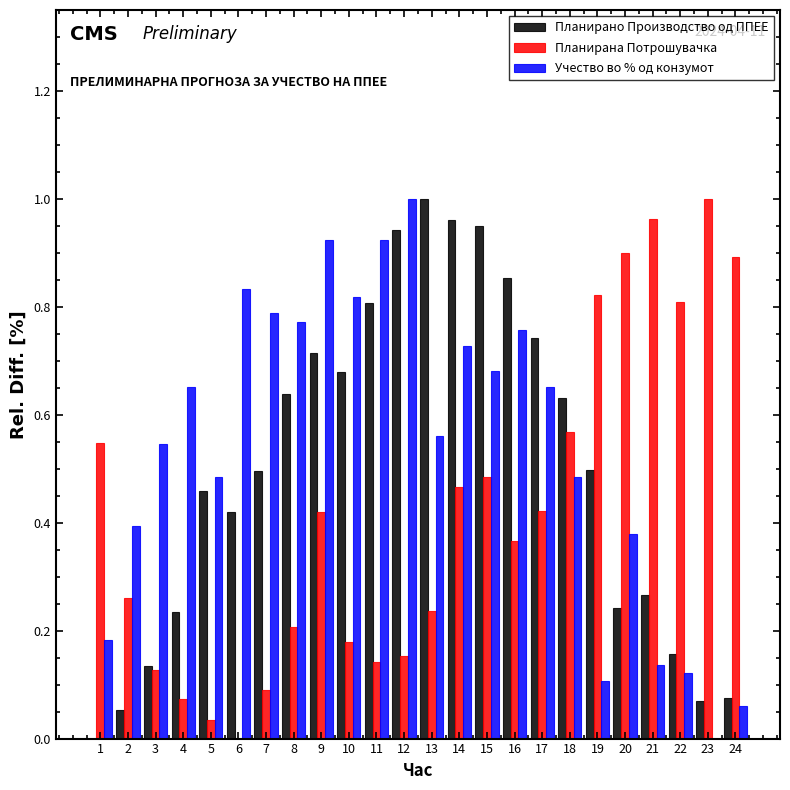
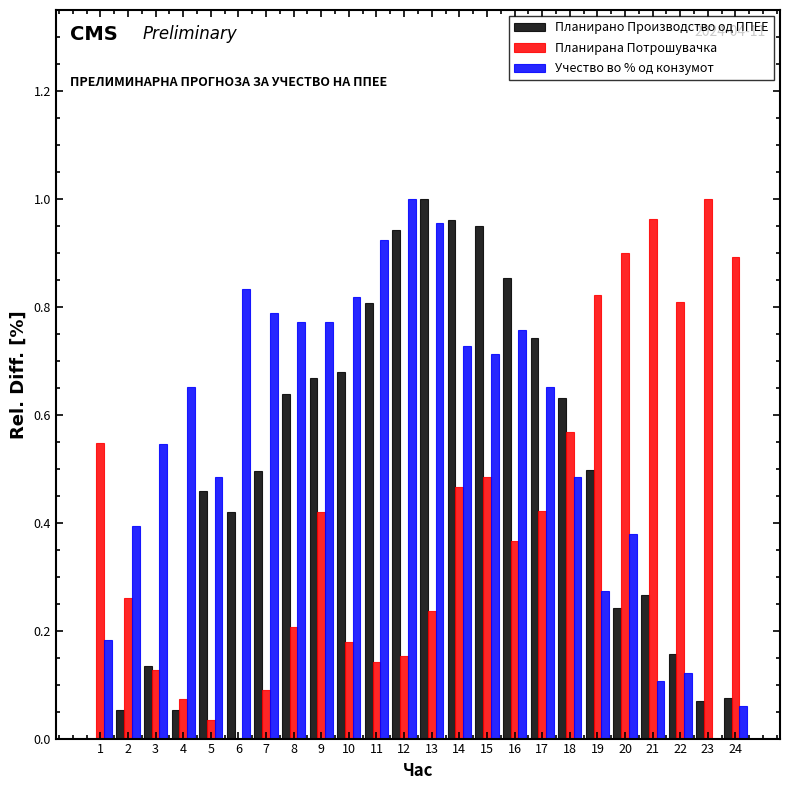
  {
    "Планирано Производство од ППЕЕ": {
      "1": 0.00,
      "2": 0.05,
      "3": 0.13,
-     "4": 0.24,
+     "4": 0.05,
      "5": 0.46,
      "6": 0.42,
      "7": 0.50,
      "8": 0.64,
-     "9": 0.72,
+     "9": 0.67,
      "10": 0.68,
      "11": 0.81,
      "12": 0.94,
      "13": 1.00,
      "14": 0.96,
      "15": 0.95,
      "16": 0.85,
      "17": 0.74,
      "18": 0.63,
      "19": 0.50,
      "20": 0.24,
      "21": 0.27,
      "22": 0.16,
      "23": 0.07,
      "24": 0.07
    },
    "Планирана Потрошувачка": {
      "1": 0.55,
      "2": 0.26,
      "3": 0.13,
      "4": 0.07,
      "5": 0.04,
      "6": 0.00,
      "7": 0.09,
      "8": 0.21,
      "9": 0.42,
      "10": 0.18,
      "11": 0.14,
      "12": 0.15,
      "13": 0.24,
      "14": 0.47,
      "15": 0.48,
      "16": 0.37,
      "17": 0.42,
      "18": 0.57,
      "19": 0.82,
      "20": 0.90,
      "21": 0.96,
      "22": 0.81,
      "23": 1.00,
      "24": 0.89
    },
    "Учество во % од конзумот": {
      "1": 0.18,
      "2": 0.39,
      "3": 0.55,
      "4": 0.65,
      "5": 0.48,
      "6": 0.83,
      "7": 0.79,
      "8": 0.77,
-     "9": 0.92,
+     "9": 0.77,
      "10": 0.82,
      "11": 0.92,
      "12": 1.00,
-     "13": 0.56,
+     "13": 0.95,
      "14": 0.73,
-     "15": 0.68,
+     "15": 0.71,
      "16": 0.76,
      "17": 0.65,
      "18": 0.48,
-     "19": 0.11,
+     "19": 0.27,
      "20": 0.38,
-     "21": 0.14,
+     "21": 0.11,
      "22": 0.12,
      "23": 0.00,
      "24": 0.06
    }
  }
